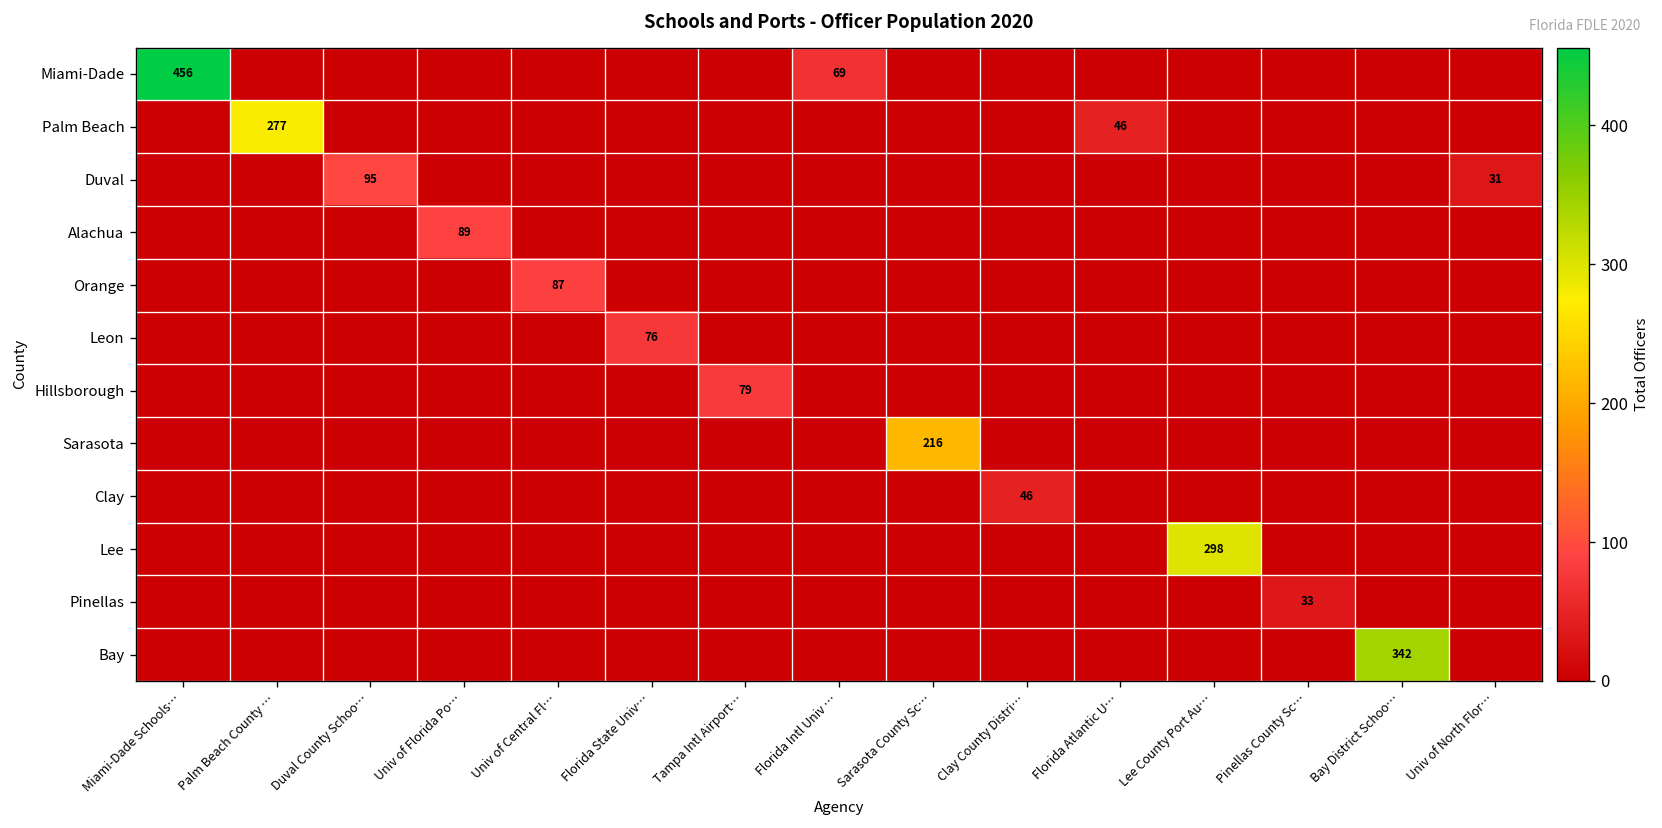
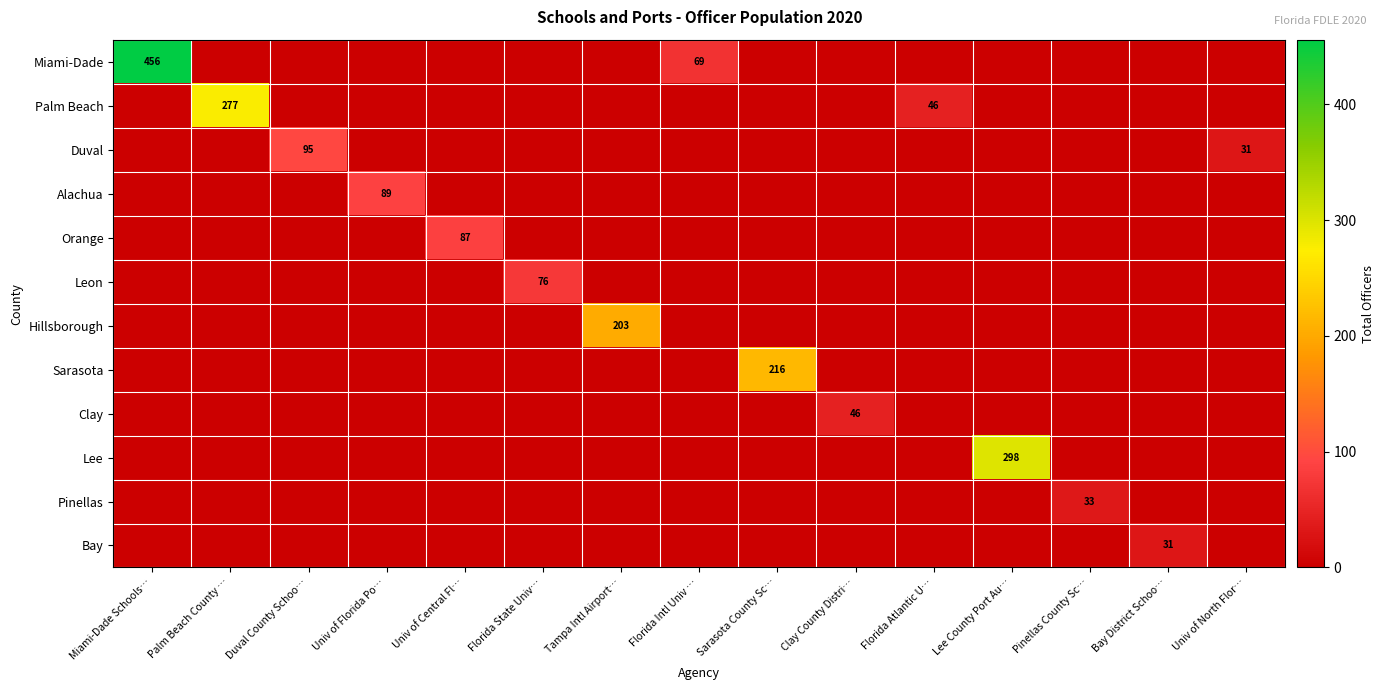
  {
    "Miami-Dade": {
      "Miami-Dade Schools…": 456,
      "Florida Intl Univ …": 69
    },
    "Palm Beach": {
      "Palm Beach County …": 277,
      "Florida Atlantic U…": 46
    },
    "Duval": {
      "Duval County Schoo…": 95,
      "Univ of North Flor…": 31
    },
    "Alachua": {
      "Univ of Florida Po…": 89
    },
    "Orange": {
      "Univ of Central Fl…": 87
    },
    "Leon": {
      "Florida State Univ…": 76
    },
    "Hillsborough": {
-     "Tampa Intl Airport…": 79
+     "Tampa Intl Airport…": 203
    },
    "Sarasota": {
      "Sarasota County Sc…": 216
    },
    "Clay": {
      "Clay County Distri…": 46
    },
    "Lee": {
      "Lee County Port Au…": 298
    },
    "Pinellas": {
      "Pinellas County Sc…": 33
    },
    "Bay": {
-     "Bay District Schoo…": 342
+     "Bay District Schoo…": 31
    }
  }
